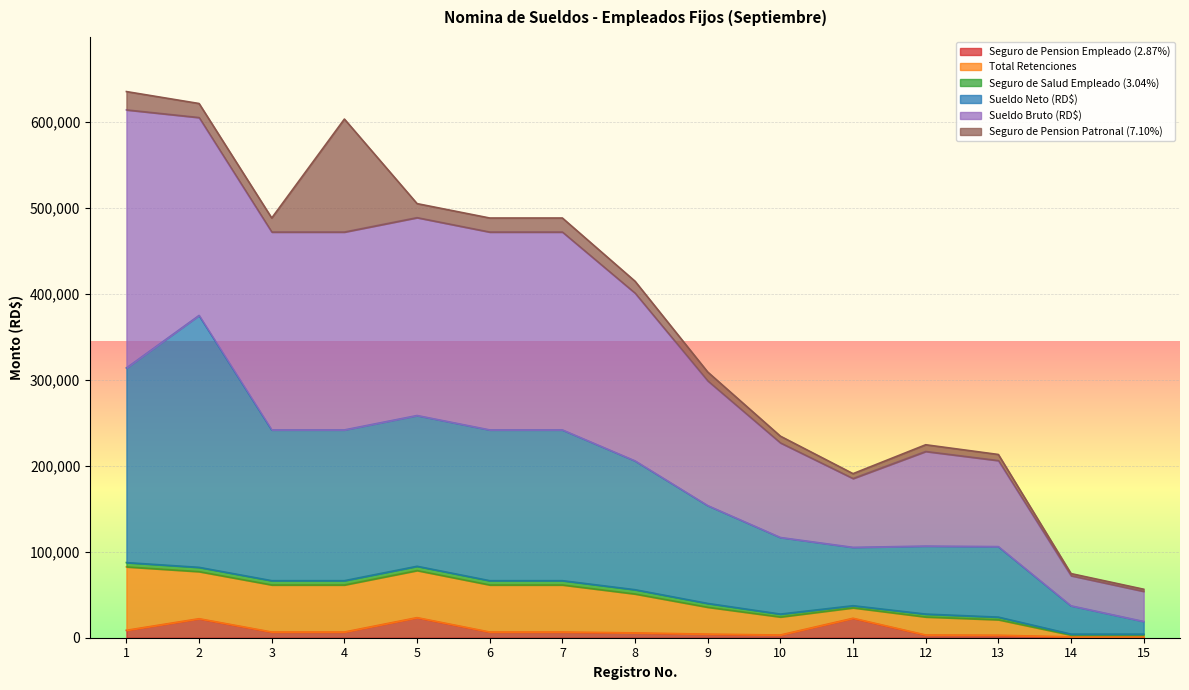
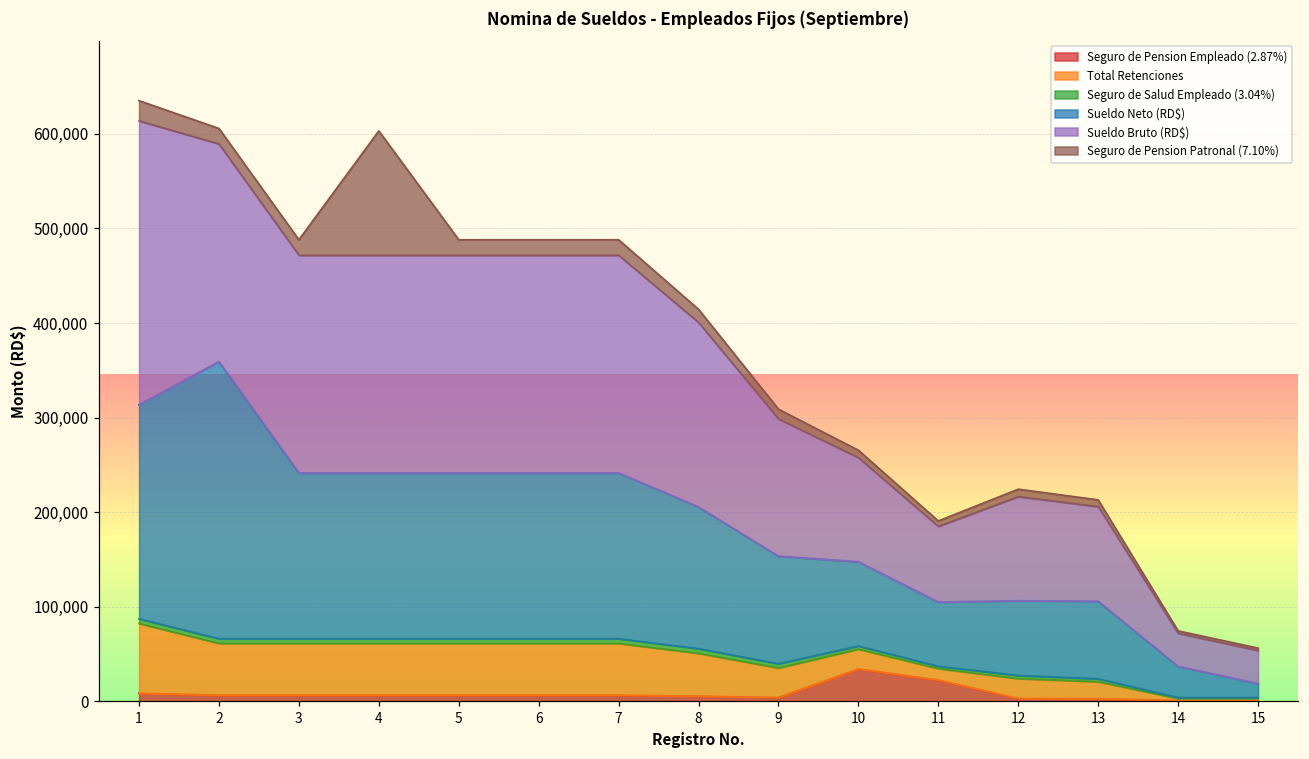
  {
    "Seguro de Pension Empleado (2.87%)": {
      "1": "10,000",
-     "2": "20,000",
+     "2": "10,000",
      "3": "10,000",
      "4": "10,000",
-     "5": "20,000",
+     "5": "10,000",
      "6": "10,000",
      "7": "10,000",
      "8": "10,000",
      "9": "0",
-     "10": "0",
+     "10": "30,000",
      "11": "20,000",
      "12": "0",
      "13": "0"
    },
    "Total Retenciones": {
      "1": "70,000",
      "2": "50,000",
      "3": "50,000",
      "4": "50,000",
      "5": "50,000",
      "6": "50,000",
      "7": "50,000",
      "8": "50,000",
      "9": "30,000",
      "10": "20,000",
      "12": "20,000",
      "13": "20,000"
    },
    "Seguro de Salud Empleado (3.04%)": {
      "1": "0",
      "2": "0",
      "3": "0",
      "4": "0",
      "5": "0",
      "6": "0",
      "7": "0",
      "8": "0",
      "9": "0",
      "10": "0",
      "12": "0",
      "13": "0"
    },
    "Sueldo Neto (RD$)": {
      "1": "230,000",
      "2": "290,000",
      "3": "180,000",
      "4": "180,000",
      "5": "180,000",
      "6": "180,000",
      "7": "180,000",
      "8": "150,000",
      "9": "110,000",
      "10": "90,000",
      "11": "70,000",
      "12": "80,000",
      "13": "80,000",
      "14": "30,000",
      "15": "10,000"
    },
    "Sueldo Bruto (RD$)": {
      "1": "300,000",
      "2": "230,000",
      "3": "230,000",
      "4": "230,000",
      "5": "230,000",
      "6": "230,000",
      "7": "230,000",
      "8": "200,000",
      "9": "150,000",
      "10": "110,000",
      "11": "80,000",
      "12": "110,000",
      "13": "100,000"
    },
    "Seguro de Pension Patronal (7.10%)": {
      "1": "20,000",
      "2": "20,000",
      "3": "20,000",
      "4": "130,000",
      "5": "20,000",
      "6": "20,000",
      "7": "20,000",
      "8": "10,000",
      "9": "10,000",
      "10": "10,000",
      "11": "10,000",
      "12": "10,000",
      "13": "10,000"
    }
  }
